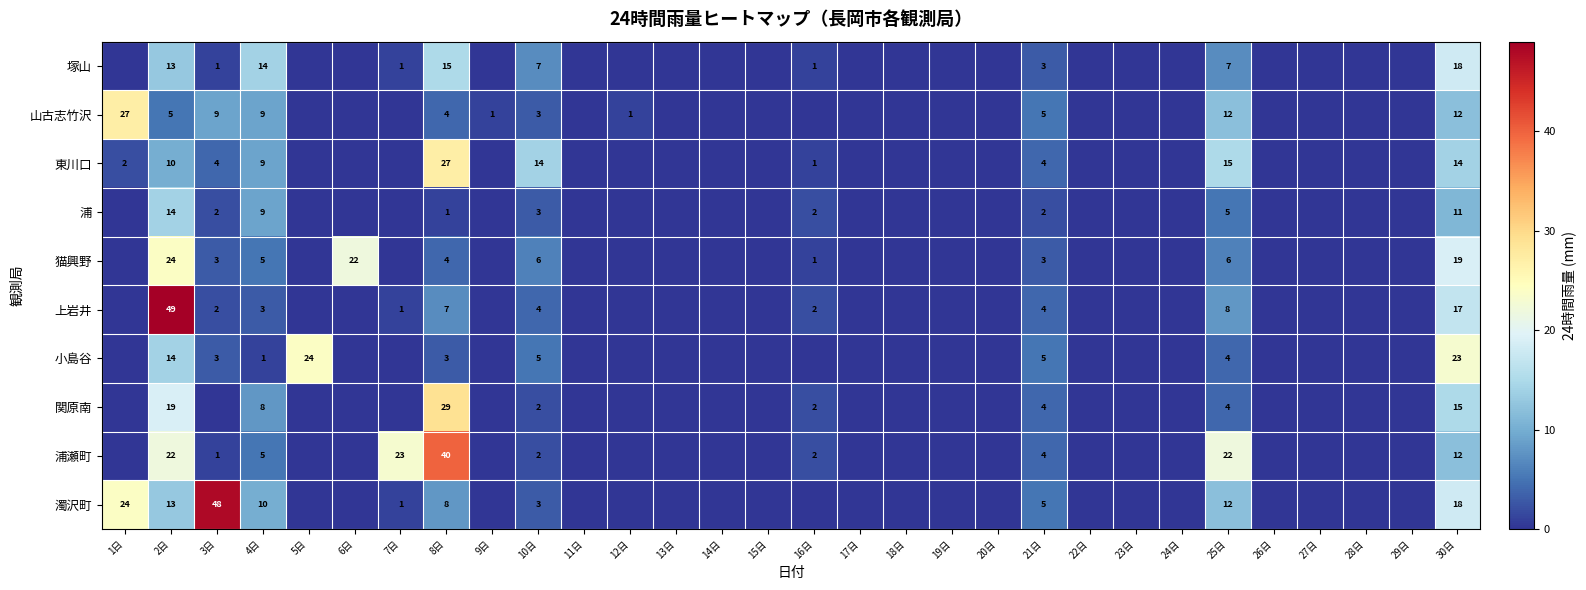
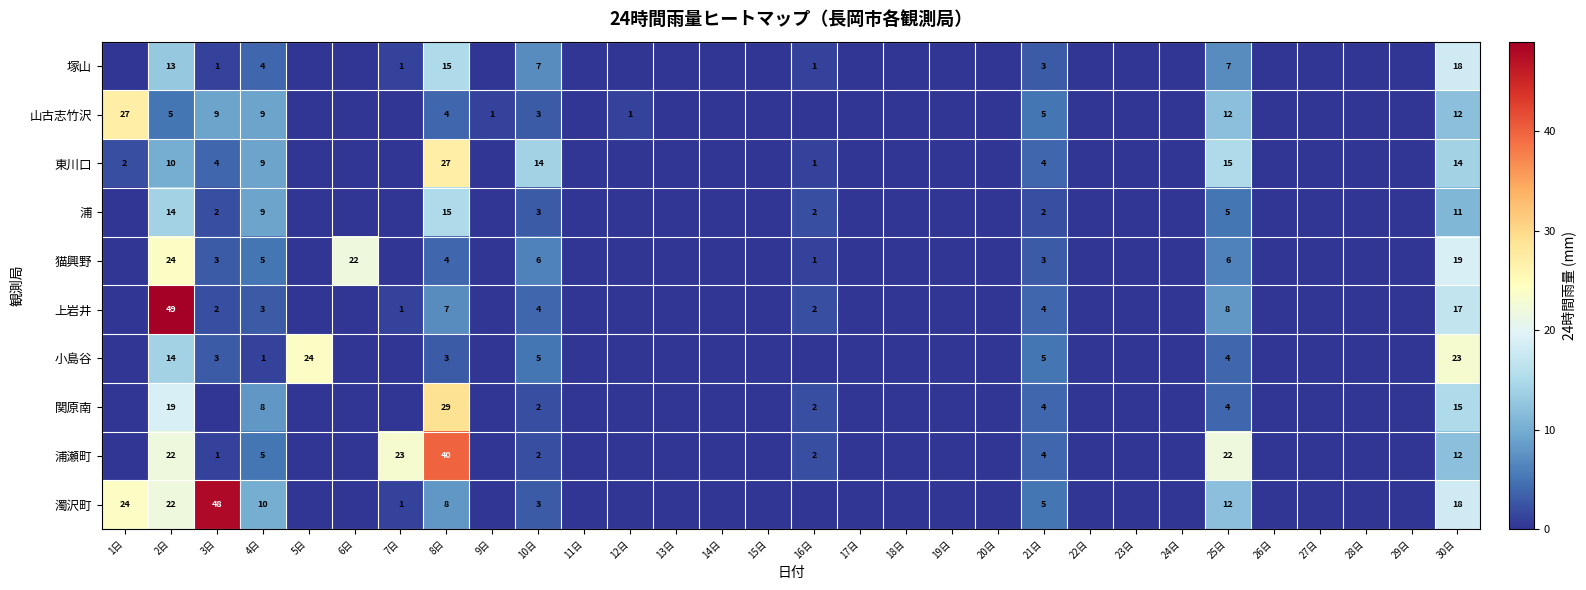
  {
    "塚山": {
      "2日": 13,
      "3日": 1,
-     "4日": 14,
+     "4日": 4,
      "7日": 1,
      "8日": 15,
      "10日": 7,
      "16日": 1,
      "21日": 3,
      "25日": 7,
      "30日": 18
    },
    "山古志竹沢": {
      "1日": 27,
      "2日": 5,
      "3日": 9,
      "4日": 9,
      "8日": 4,
      "9日": 1,
      "10日": 3,
      "12日": 1,
      "21日": 5,
      "25日": 12,
      "30日": 12
    },
    "東川口": {
      "1日": 2,
      "2日": 10,
      "3日": 4,
      "4日": 9,
      "8日": 27,
      "10日": 14,
      "16日": 1,
      "21日": 4,
      "25日": 15,
      "30日": 14
    },
    "浦": {
      "2日": 14,
      "3日": 2,
      "4日": 9,
-     "8日": 1,
+     "8日": 15,
      "10日": 3,
      "16日": 2,
      "21日": 2,
      "25日": 5,
      "30日": 11
    },
    "猫興野": {
      "2日": 24,
      "3日": 3,
      "4日": 5,
      "6日": 22,
      "8日": 4,
      "10日": 6,
      "16日": 1,
      "21日": 3,
      "25日": 6,
      "30日": 19
    },
    "上岩井": {
      "2日": 49,
      "3日": 2,
      "4日": 3,
      "7日": 1,
      "8日": 7,
      "10日": 4,
      "16日": 2,
      "21日": 4,
      "25日": 8,
      "30日": 17
    },
    "小島谷": {
      "2日": 14,
      "3日": 3,
      "4日": 1,
      "5日": 24,
      "8日": 3,
      "10日": 5,
      "21日": 5,
      "25日": 4,
      "30日": 23
    },
    "関原南": {
      "2日": 19,
      "4日": 8,
      "8日": 29,
      "10日": 2,
      "16日": 2,
      "21日": 4,
      "25日": 4,
      "30日": 15
    },
    "浦瀬町": {
      "2日": 22,
      "3日": 1,
      "4日": 5,
      "7日": 23,
      "8日": 40,
      "10日": 2,
      "16日": 2,
      "21日": 4,
      "25日": 22,
      "30日": 12
    },
    "濁沢町": {
      "1日": 24,
-     "2日": 13,
+     "2日": 22,
      "3日": 48,
      "4日": 10,
      "7日": 1,
      "8日": 8,
      "10日": 3,
      "21日": 5,
      "25日": 12,
      "30日": 18
    }
  }
